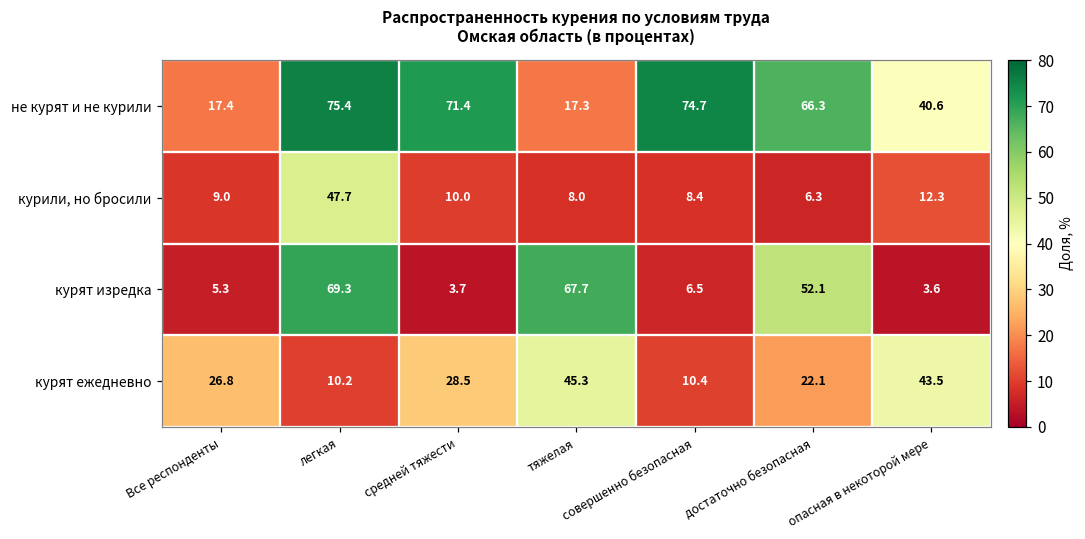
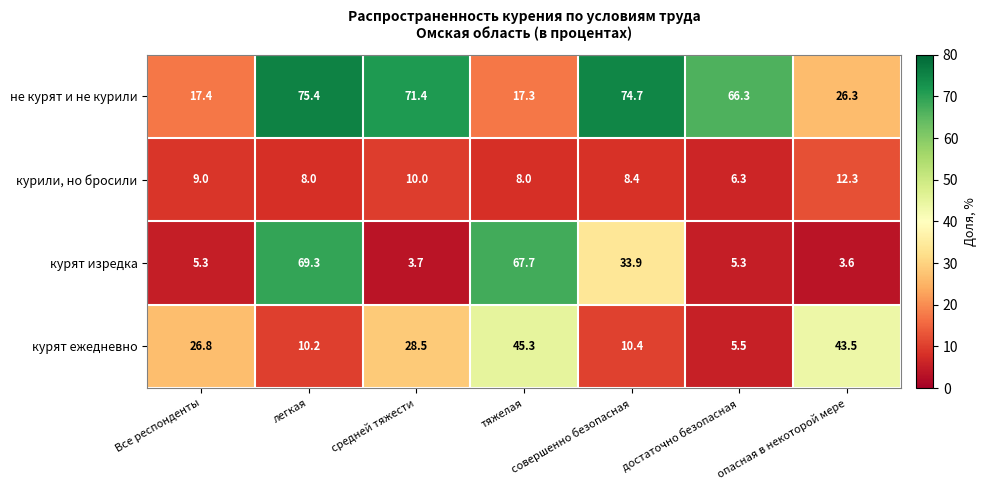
  {
    "не курят и не курили": {
      "Все респонденты": 17.4,
      "легкая": 75.4,
      "средней тяжести": 71.4,
      "тяжелая": 17.3,
      "совершенно безопасная": 74.7,
      "достаточно безопасная": 66.3,
-     "опасная в некоторой мере": 40.6
+     "опасная в некоторой мере": 26.3
    },
    "курили, но бросили": {
      "Все респонденты": 9.0,
-     "легкая": 47.7,
+     "легкая": 8.0,
      "средней тяжести": 10.0,
      "тяжелая": 8.0,
      "совершенно безопасная": 8.4,
      "достаточно безопасная": 6.3,
      "опасная в некоторой мере": 12.3
    },
    "курят изредка": {
      "Все респонденты": 5.3,
      "легкая": 69.3,
      "средней тяжести": 3.7,
      "тяжелая": 67.7,
-     "совершенно безопасная": 6.5,
-     "достаточно безопасная": 52.1,
+     "совершенно безопасная": 33.9,
+     "достаточно безопасная": 5.3,
      "опасная в некоторой мере": 3.6
    },
    "курят ежедневно": {
      "Все респонденты": 26.8,
      "легкая": 10.2,
      "средней тяжести": 28.5,
      "тяжелая": 45.3,
      "совершенно безопасная": 10.4,
-     "достаточно безопасная": 22.1,
+     "достаточно безопасная": 5.5,
      "опасная в некоторой мере": 43.5
    }
  }
